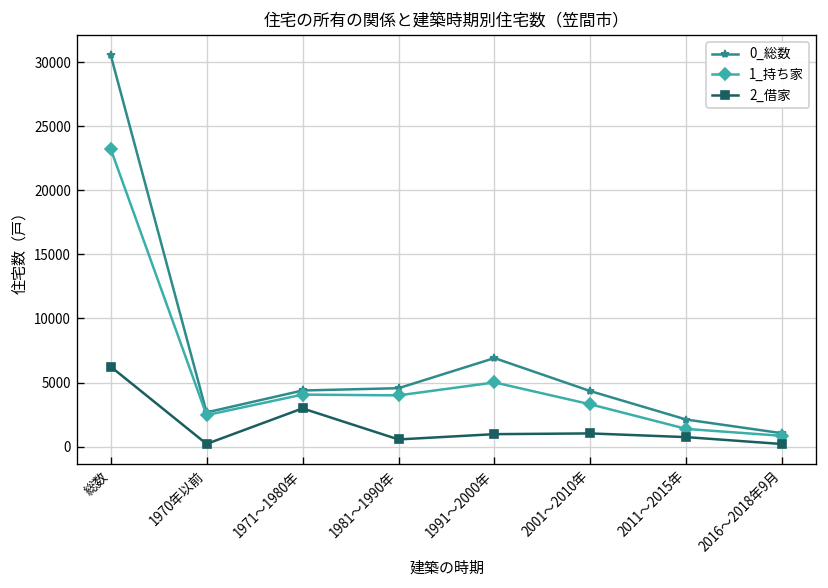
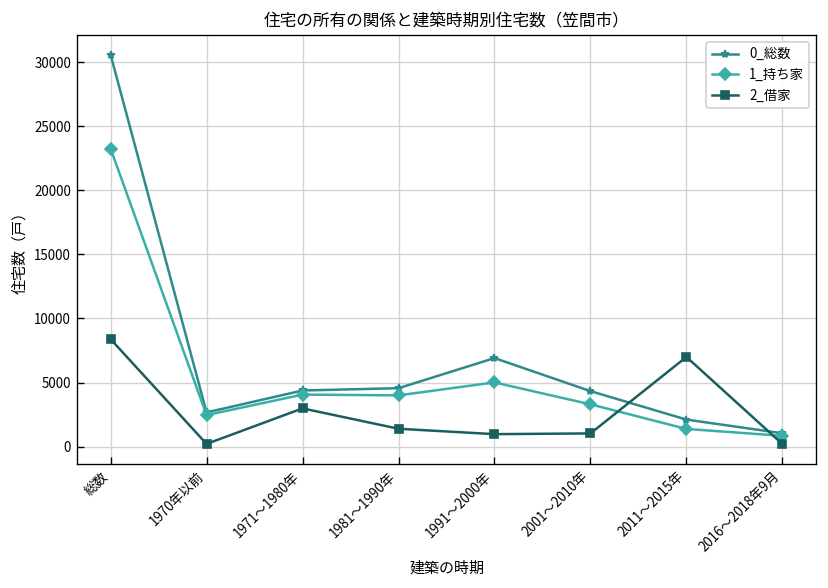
  {
    "2_借家": {
-     "総数": 6300,
+     "総数": 8400,
      "1970年以前": 200,
      "1971～1980年": 3000,
-     "1981～1990年": 600,
+     "1981～1990年": 1400,
      "1991～2000年": 1000,
      "2001～2010年": 1000,
-     "2011～2015年": 700,
+     "2011～2015年": 7000,
      "2016～2018年9月": 200
    }
  }
